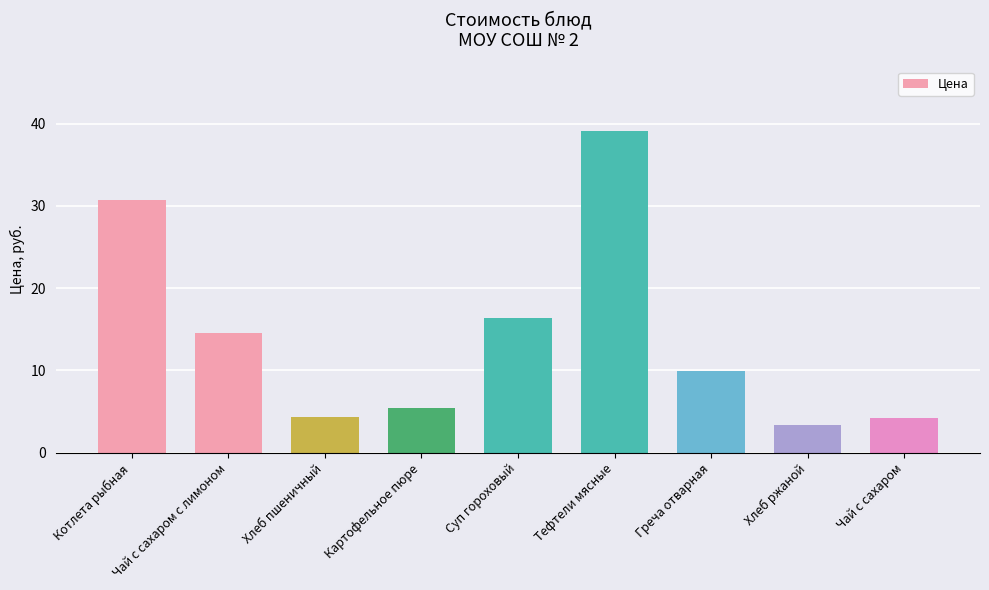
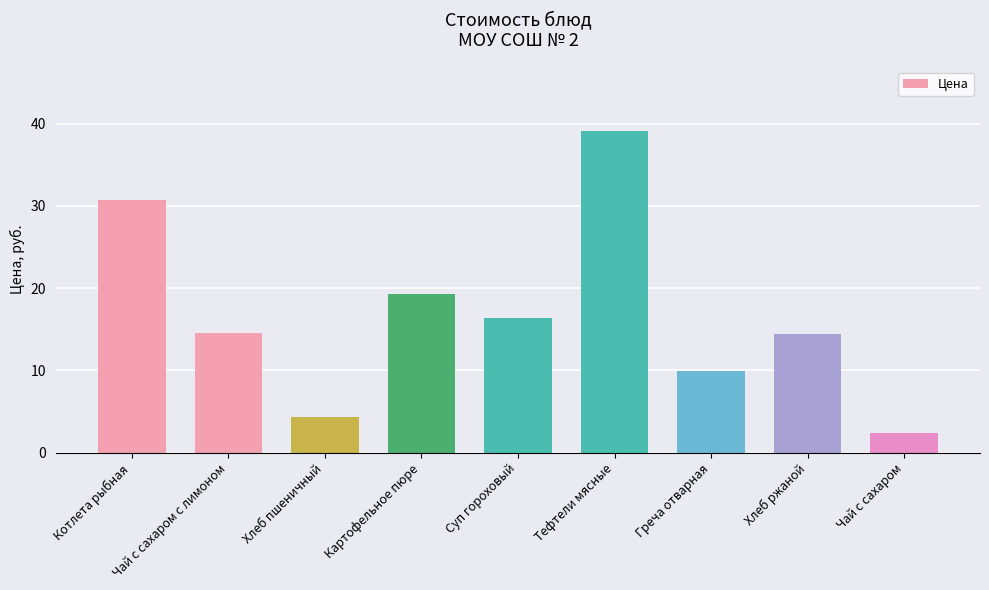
  {
    "Котлета рыбная": 31,
    "Чай с сахаром с лимоном": 15,
    "Хлеб пшеничный": 4,
-   "Картофельное пюре": 5,
+   "Картофельное пюре": 19,
    "Суп гороховый": 16,
    "Тефтели мясные": 39,
    "Греча отварная": 10,
-   "Хлеб ржаной": 3,
-   "Чай с сахаром": 4
+   "Хлеб ржаной": 14,
+   "Чай с сахаром": 2
  }
